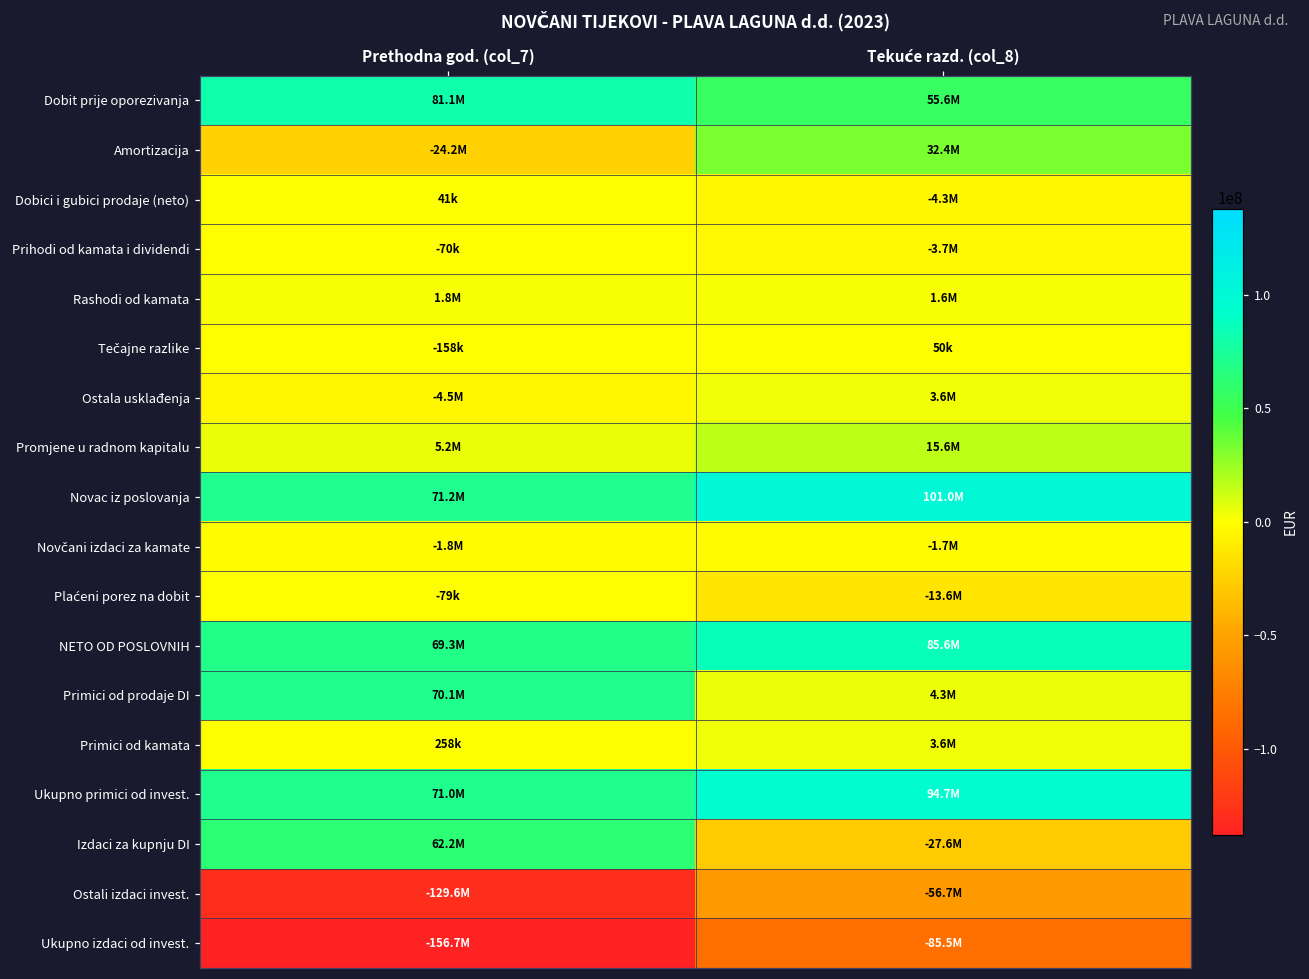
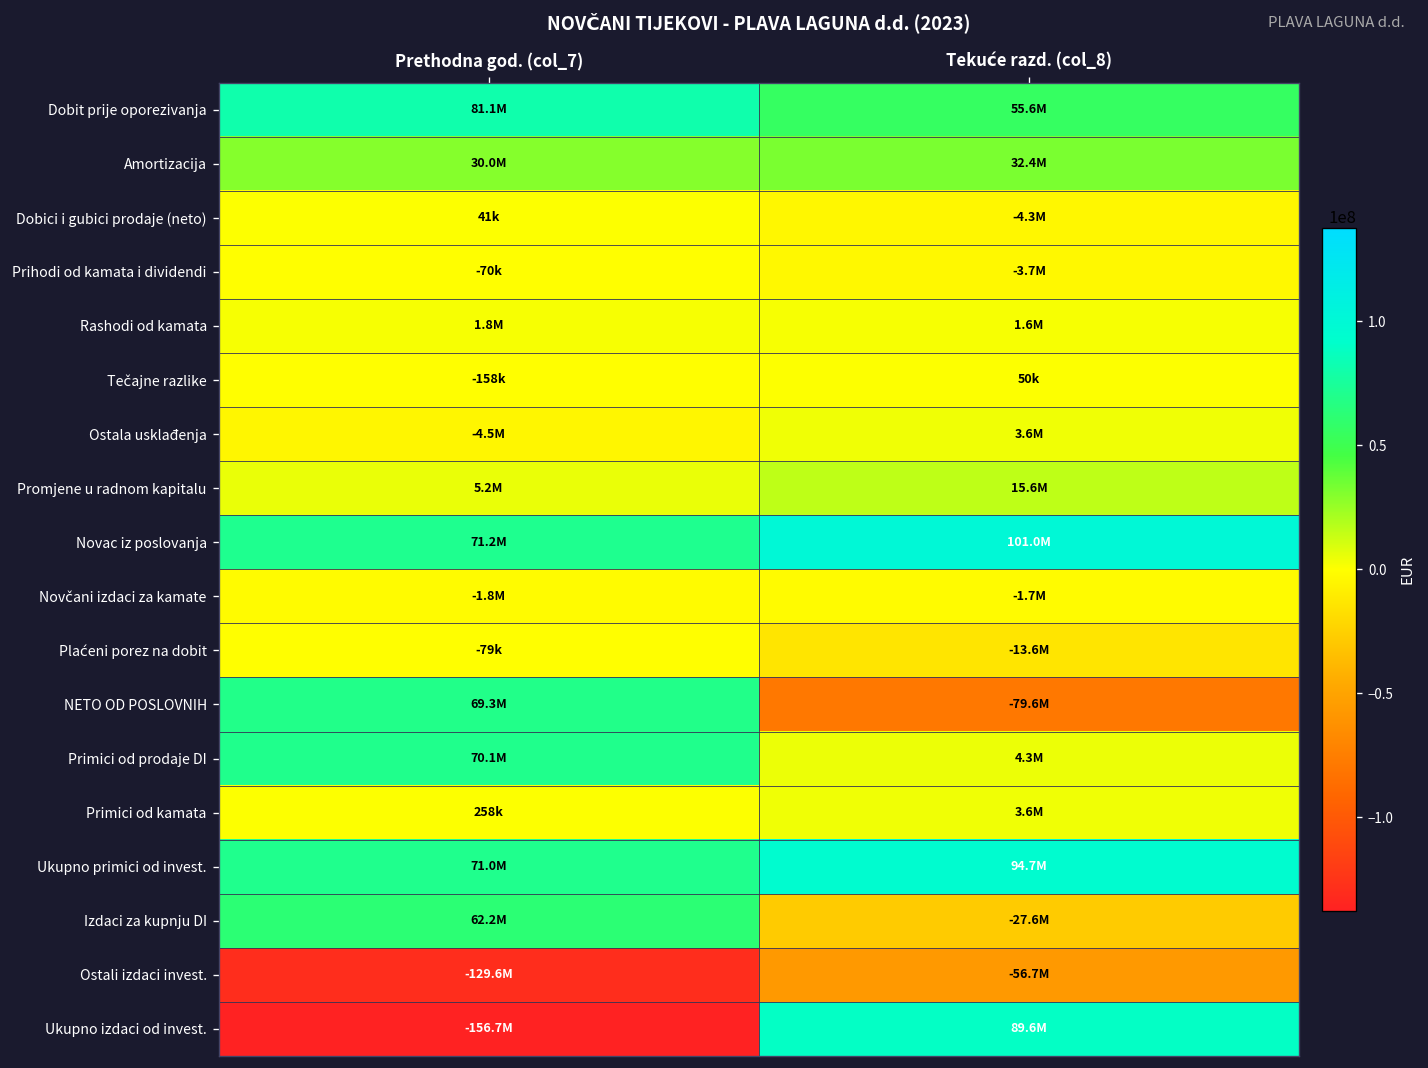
  {
    "Dobit prije oporezivanja": {
      "Prethodna god. (col_7)": "81.1M",
      "Tekuće razd. (col_8)": "55.6M"
    },
    "Amortizacija": {
-     "Prethodna god. (col_7)": "-24.2M",
+     "Prethodna god. (col_7)": "30.0M",
      "Tekuće razd. (col_8)": "32.4M"
    },
    "Dobici i gubici prodaje (neto)": {
      "Prethodna god. (col_7)": "41k",
      "Tekuće razd. (col_8)": "-4.3M"
    },
    "Prihodi od kamata i dividendi": {
      "Prethodna god. (col_7)": "-70k",
      "Tekuće razd. (col_8)": "-3.7M"
    },
    "Rashodi od kamata": {
      "Prethodna god. (col_7)": "1.8M",
      "Tekuće razd. (col_8)": "1.6M"
    },
    "Tečajne razlike": {
      "Prethodna god. (col_7)": "-158k",
      "Tekuće razd. (col_8)": "50k"
    },
    "Ostala usklađenja": {
      "Prethodna god. (col_7)": "-4.5M",
      "Tekuće razd. (col_8)": "3.6M"
    },
    "Promjene u radnom kapitalu": {
      "Prethodna god. (col_7)": "5.2M",
      "Tekuće razd. (col_8)": "15.6M"
    },
    "Novac iz poslovanja": {
      "Prethodna god. (col_7)": "71.2M",
      "Tekuće razd. (col_8)": "101.0M"
    },
    "Novčani izdaci za kamate": {
      "Prethodna god. (col_7)": "-1.8M",
      "Tekuće razd. (col_8)": "-1.7M"
    },
    "Plaćeni porez na dobit": {
      "Prethodna god. (col_7)": "-79k",
      "Tekuće razd. (col_8)": "-13.6M"
    },
    "NETO OD POSLOVNIH": {
      "Prethodna god. (col_7)": "69.3M",
-     "Tekuće razd. (col_8)": "85.6M"
+     "Tekuće razd. (col_8)": "-79.6M"
    },
    "Primici od prodaje DI": {
      "Prethodna god. (col_7)": "70.1M",
      "Tekuće razd. (col_8)": "4.3M"
    },
    "Primici od kamata": {
      "Prethodna god. (col_7)": "258k",
      "Tekuće razd. (col_8)": "3.6M"
    },
    "Ukupno primici od invest.": {
      "Prethodna god. (col_7)": "71.0M",
      "Tekuće razd. (col_8)": "94.7M"
    },
    "Izdaci za kupnju DI": {
      "Prethodna god. (col_7)": "62.2M",
      "Tekuće razd. (col_8)": "-27.6M"
    },
    "Ostali izdaci invest.": {
      "Prethodna god. (col_7)": "-129.6M",
      "Tekuće razd. (col_8)": "-56.7M"
    },
    "Ukupno izdaci od invest.": {
      "Prethodna god. (col_7)": "-156.7M",
-     "Tekuće razd. (col_8)": "-85.5M"
+     "Tekuće razd. (col_8)": "89.6M"
    }
  }
